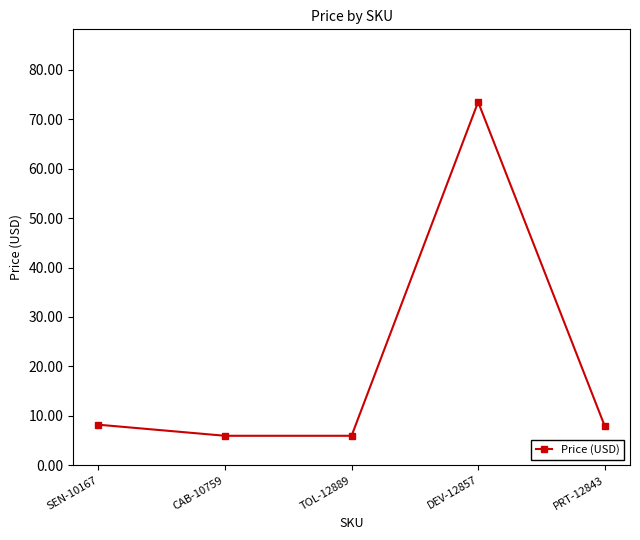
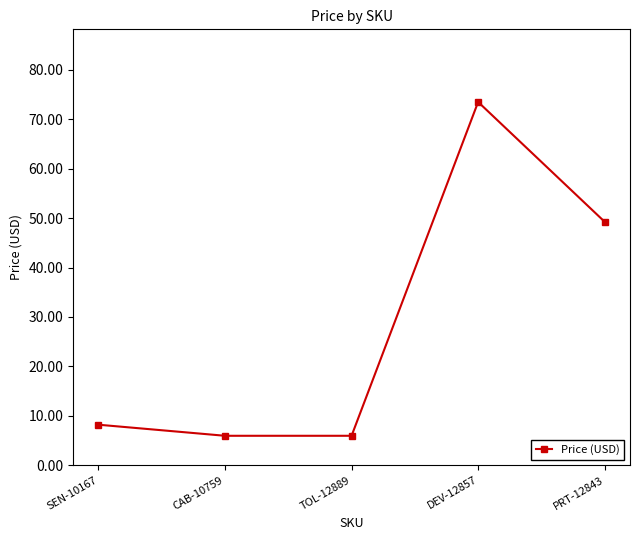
  {
    "SEN-10167": 8,
    "CAB-10759": 6,
    "TOL-12889": 6,
    "DEV-12857": 74,
-   "PRT-12843": 8
+   "PRT-12843": 49
  }
